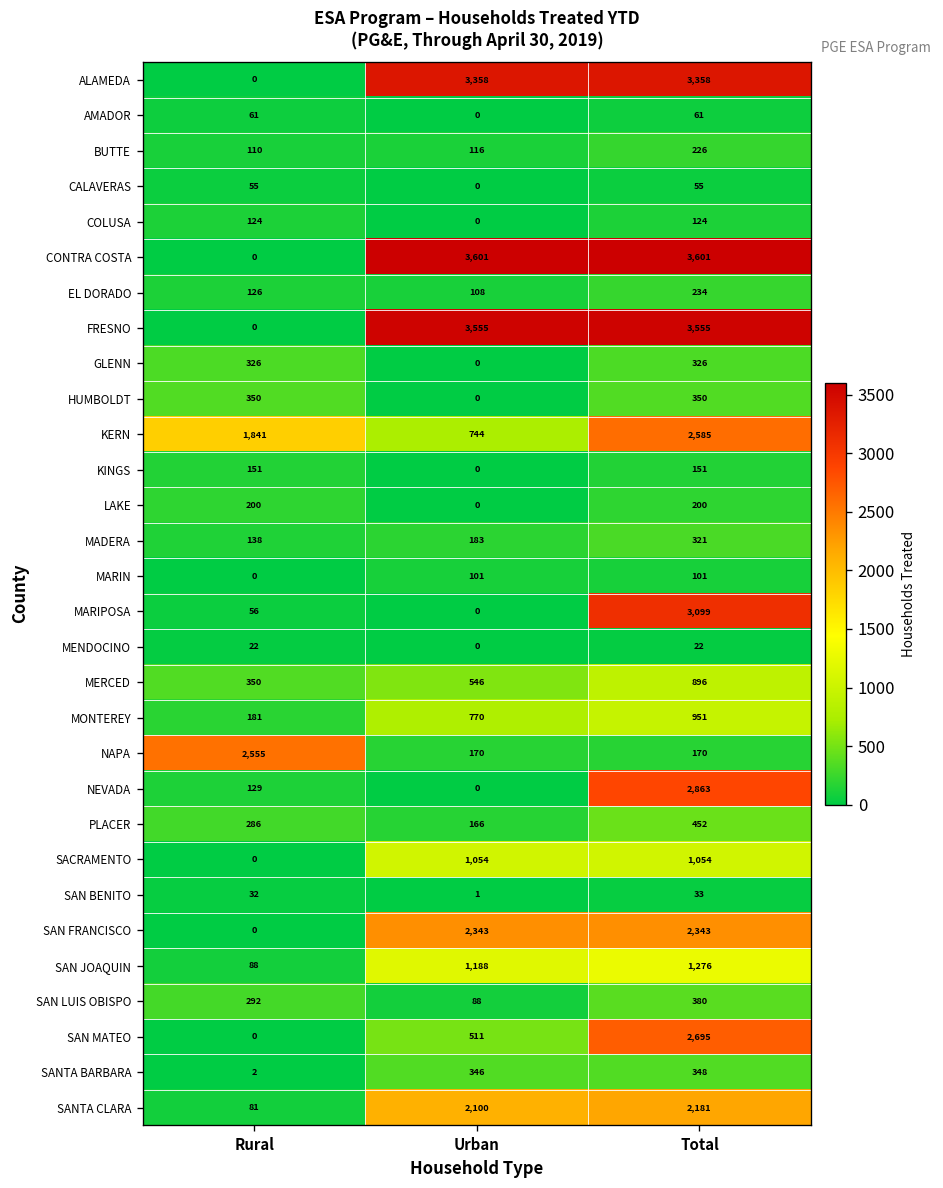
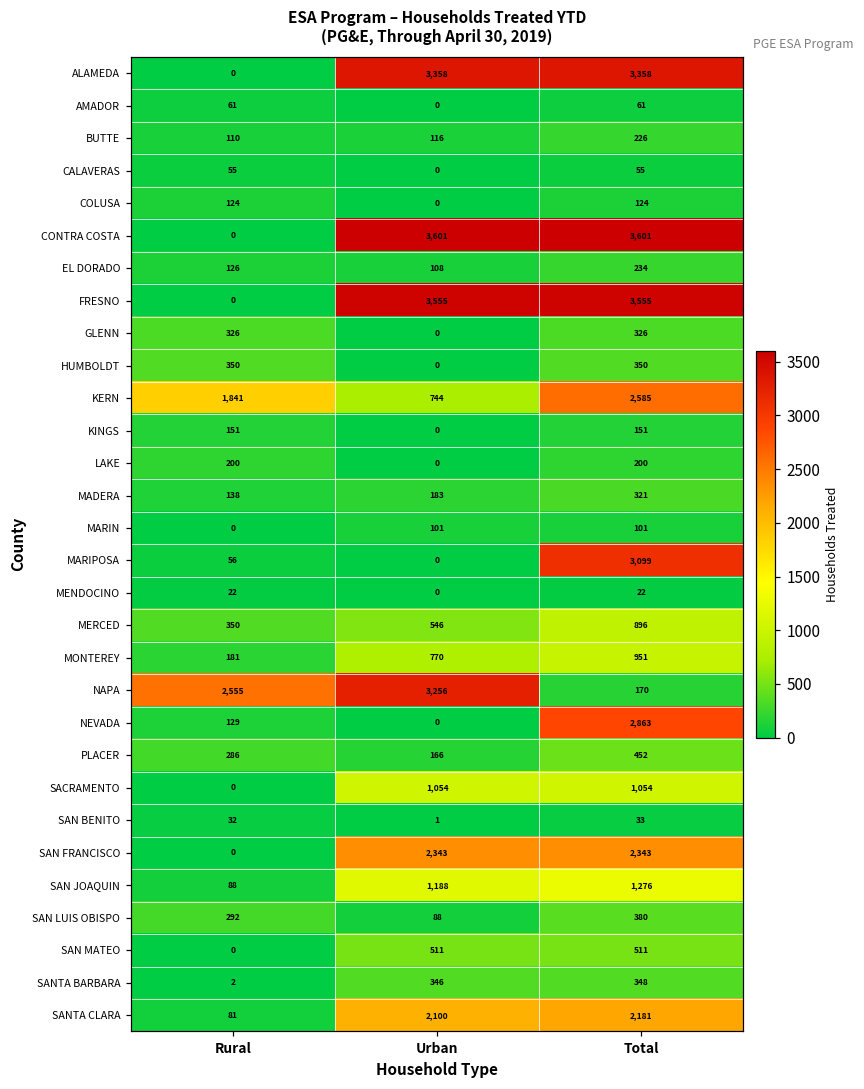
  {
    "ALAMEDA": {
      "Rural": "0",
      "Urban": "3,358",
      "Total": "3,358"
    },
    "AMADOR": {
      "Rural": "61",
      "Urban": "0",
      "Total": "61"
    },
    "BUTTE": {
      "Rural": "110",
      "Urban": "116",
      "Total": "226"
    },
    "CALAVERAS": {
      "Rural": "55",
      "Urban": "0",
      "Total": "55"
    },
    "COLUSA": {
      "Rural": "124",
      "Urban": "0",
      "Total": "124"
    },
    "CONTRA COSTA": {
      "Rural": "0",
      "Urban": "3,601",
      "Total": "3,601"
    },
    "EL DORADO": {
      "Rural": "126",
      "Urban": "108",
      "Total": "234"
    },
    "FRESNO": {
      "Rural": "0",
      "Urban": "3,555",
      "Total": "3,555"
    },
    "GLENN": {
      "Rural": "326",
      "Urban": "0",
      "Total": "326"
    },
    "HUMBOLDT": {
      "Rural": "350",
      "Urban": "0",
      "Total": "350"
    },
    "KERN": {
      "Rural": "1,841",
      "Urban": "744",
      "Total": "2,585"
    },
    "KINGS": {
      "Rural": "151",
      "Urban": "0",
      "Total": "151"
    },
    "LAKE": {
      "Rural": "200",
      "Urban": "0",
      "Total": "200"
    },
    "MADERA": {
      "Rural": "138",
      "Urban": "183",
      "Total": "321"
    },
    "MARIN": {
      "Rural": "0",
      "Urban": "101",
      "Total": "101"
    },
    "MARIPOSA": {
      "Rural": "56",
      "Urban": "0",
      "Total": "3,099"
    },
    "MENDOCINO": {
      "Rural": "22",
      "Urban": "0",
      "Total": "22"
    },
    "MERCED": {
      "Rural": "350",
      "Urban": "546",
      "Total": "896"
    },
    "MONTEREY": {
      "Rural": "181",
      "Urban": "770",
      "Total": "951"
    },
    "NAPA": {
      "Rural": "2,555",
-     "Urban": "170",
+     "Urban": "3,256",
      "Total": "170"
    },
    "NEVADA": {
      "Rural": "129",
      "Urban": "0",
      "Total": "2,863"
    },
    "PLACER": {
      "Rural": "286",
      "Urban": "166",
      "Total": "452"
    },
    "SACRAMENTO": {
      "Rural": "0",
      "Urban": "1,054",
      "Total": "1,054"
    },
    "SAN BENITO": {
      "Rural": "32",
      "Urban": "1",
      "Total": "33"
    },
    "SAN FRANCISCO": {
      "Rural": "0",
      "Urban": "2,343",
      "Total": "2,343"
    },
    "SAN JOAQUIN": {
      "Rural": "88",
      "Urban": "1,188",
      "Total": "1,276"
    },
    "SAN LUIS OBISPO": {
      "Rural": "292",
      "Urban": "88",
      "Total": "380"
    },
    "SAN MATEO": {
      "Rural": "0",
      "Urban": "511",
-     "Total": "2,695"
+     "Total": "511"
    },
    "SANTA BARBARA": {
      "Rural": "2",
      "Urban": "346",
      "Total": "348"
    },
    "SANTA CLARA": {
      "Rural": "81",
      "Urban": "2,100",
      "Total": "2,181"
    }
  }
